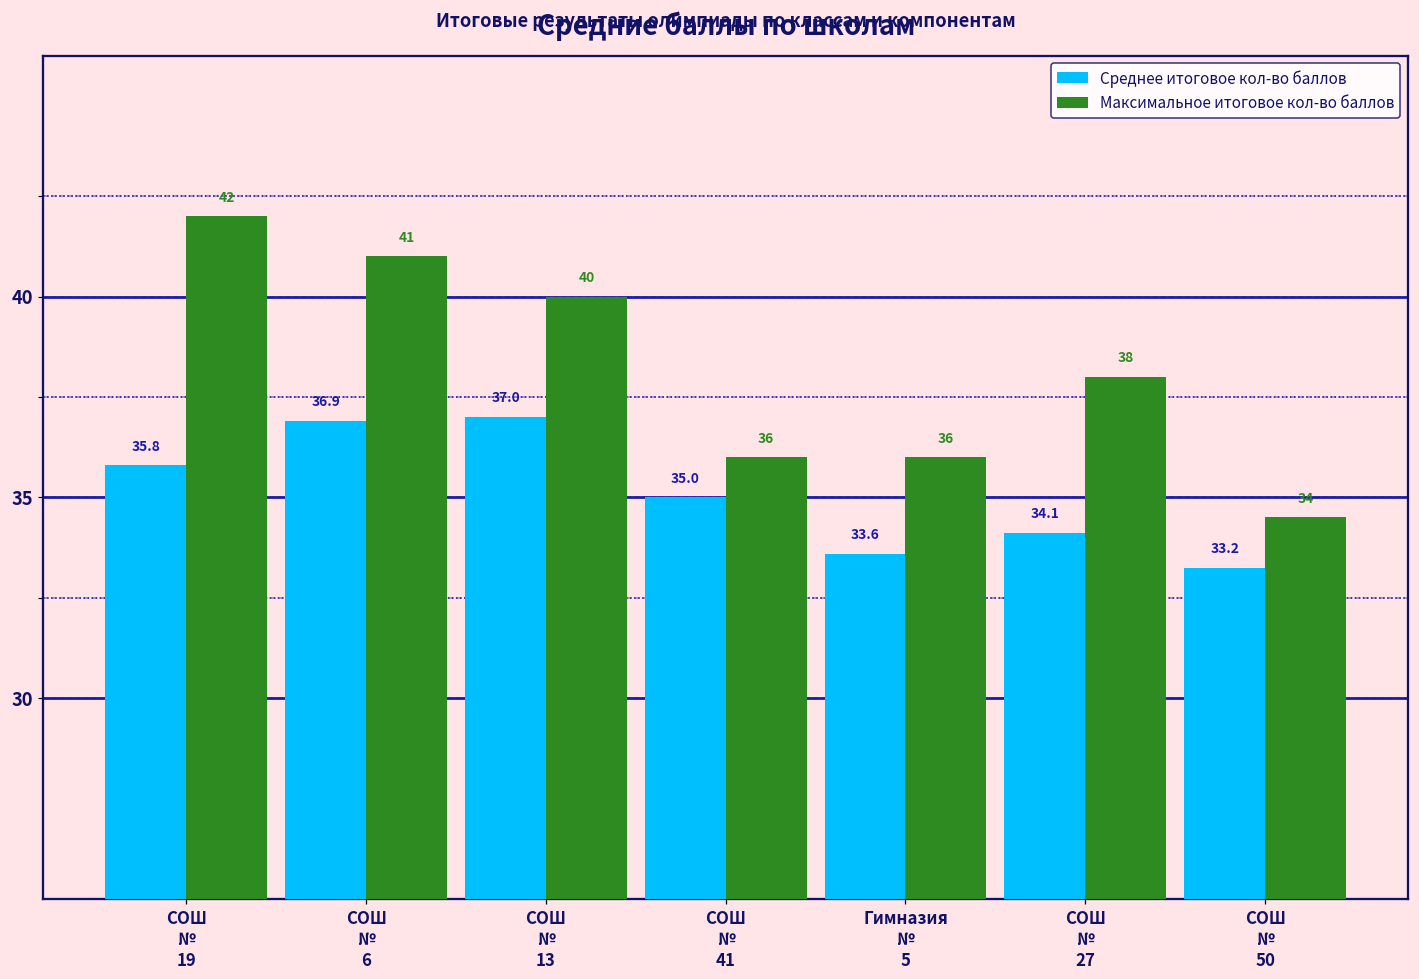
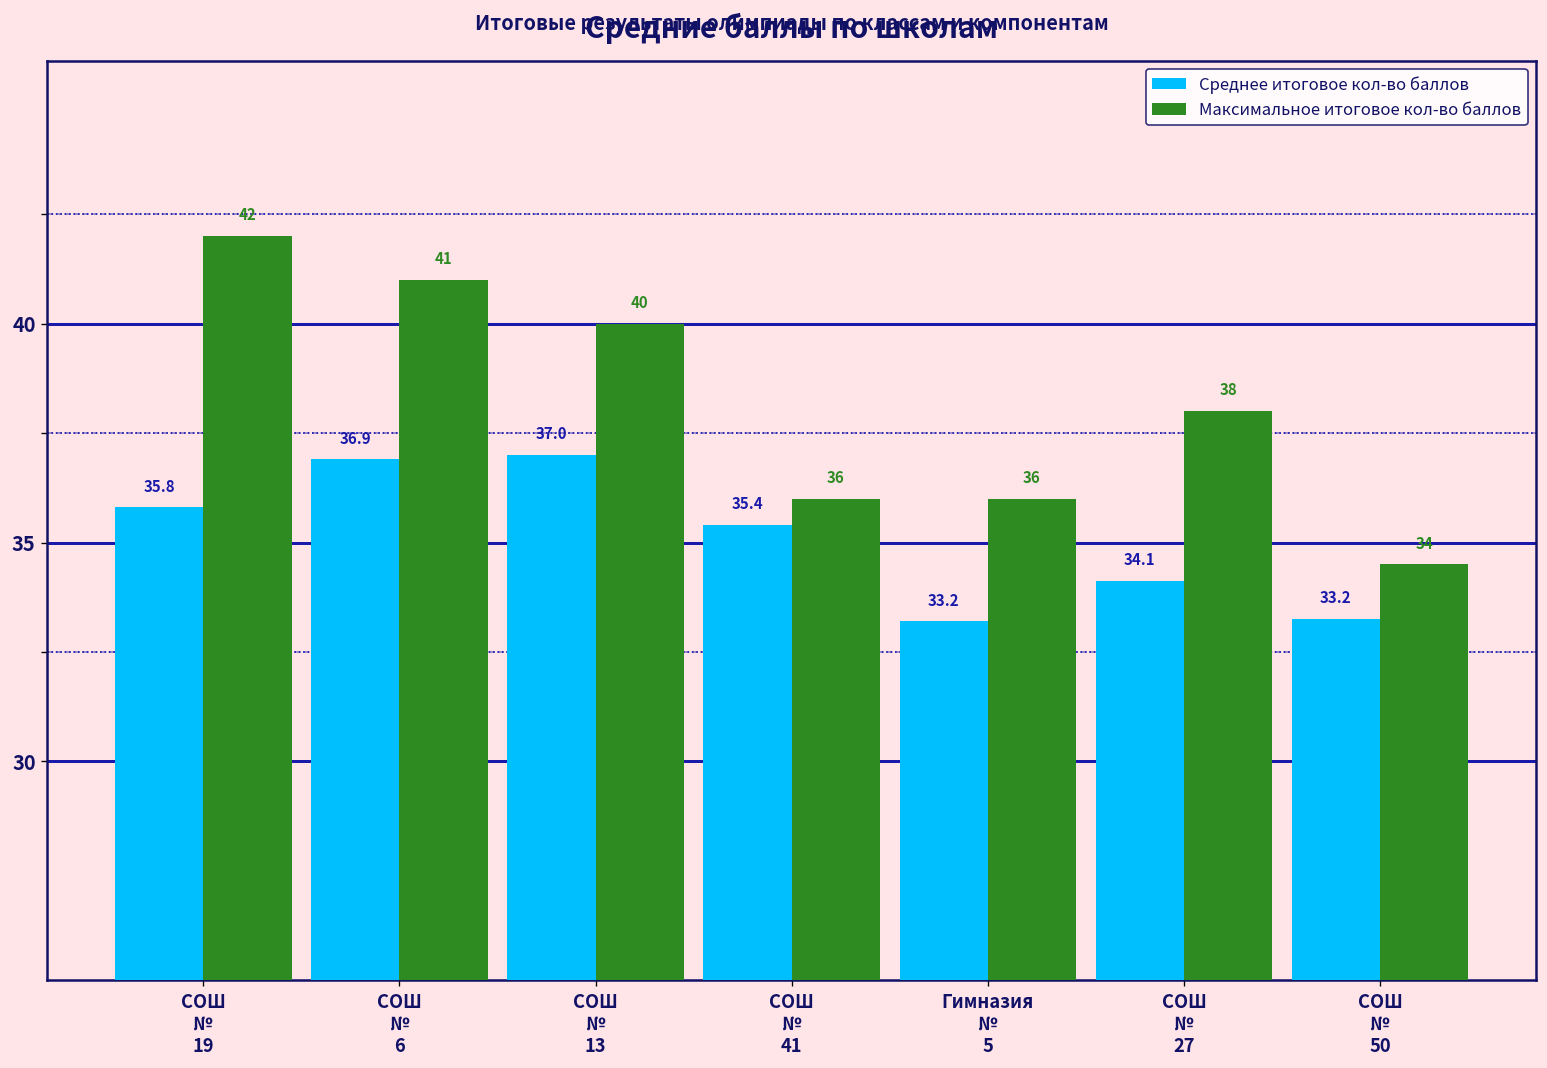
  {
    "Среднее итоговое кол-во баллов": {
      "СОШ № 19": 35.8,
      "СОШ № 6": 36.9,
      "СОШ № 13": 37.0,
-     "СОШ № 41": 35.0,
-     "Гимназия № 5": 33.6,
+     "СОШ № 41": 35.4,
+     "Гимназия № 5": 33.2,
      "СОШ № 27": 34.1,
      "СОШ № 50": 33.2
    },
    "Максимальное итоговое кол-во баллов": {
      "СОШ № 19": 42,
      "СОШ № 6": 41,
      "СОШ № 13": 40,
      "СОШ № 41": 36,
      "Гимназия № 5": 36,
      "СОШ № 27": 38,
      "СОШ № 50": 34
    }
  }
